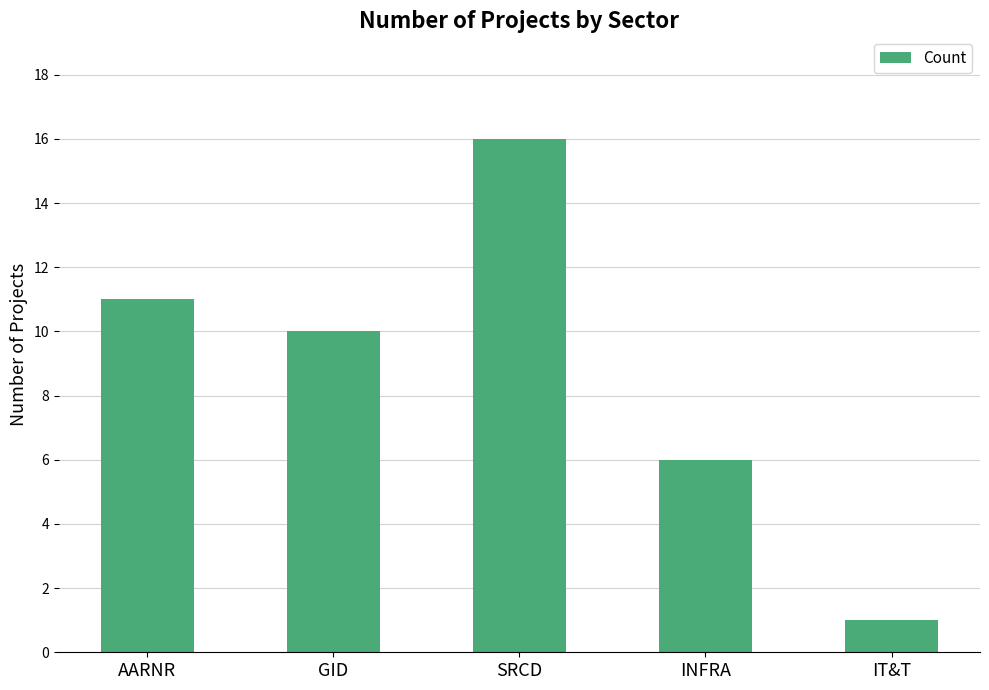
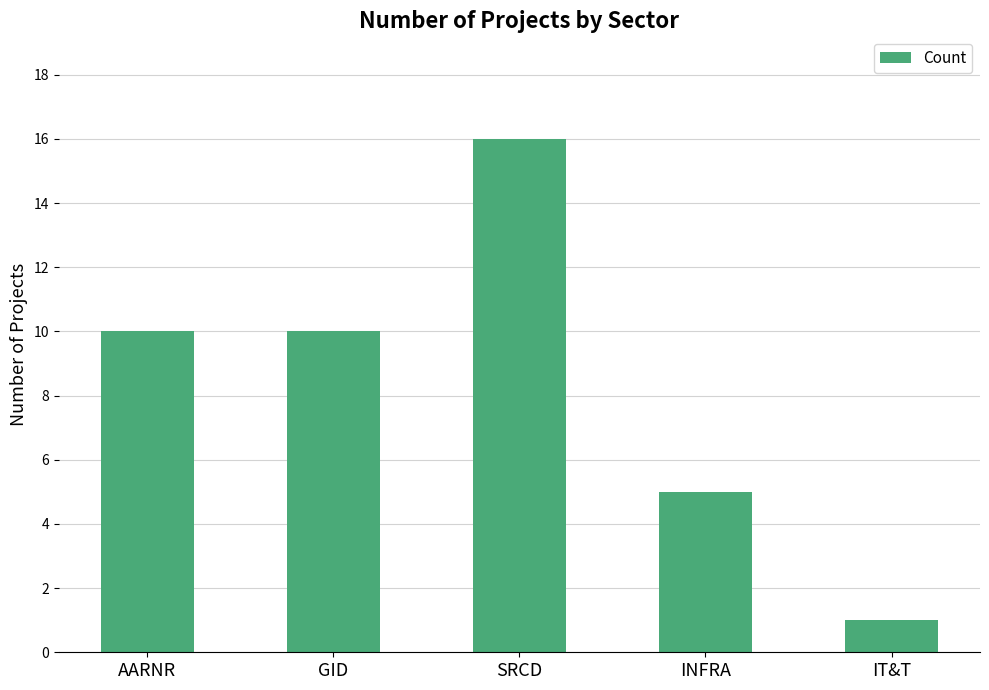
  {
-   "AARNR": 11,
+   "AARNR": 10,
    "GID": 10,
    "SRCD": 16,
-   "INFRA": 6,
+   "INFRA": 5,
    "IT&T": 1
  }
